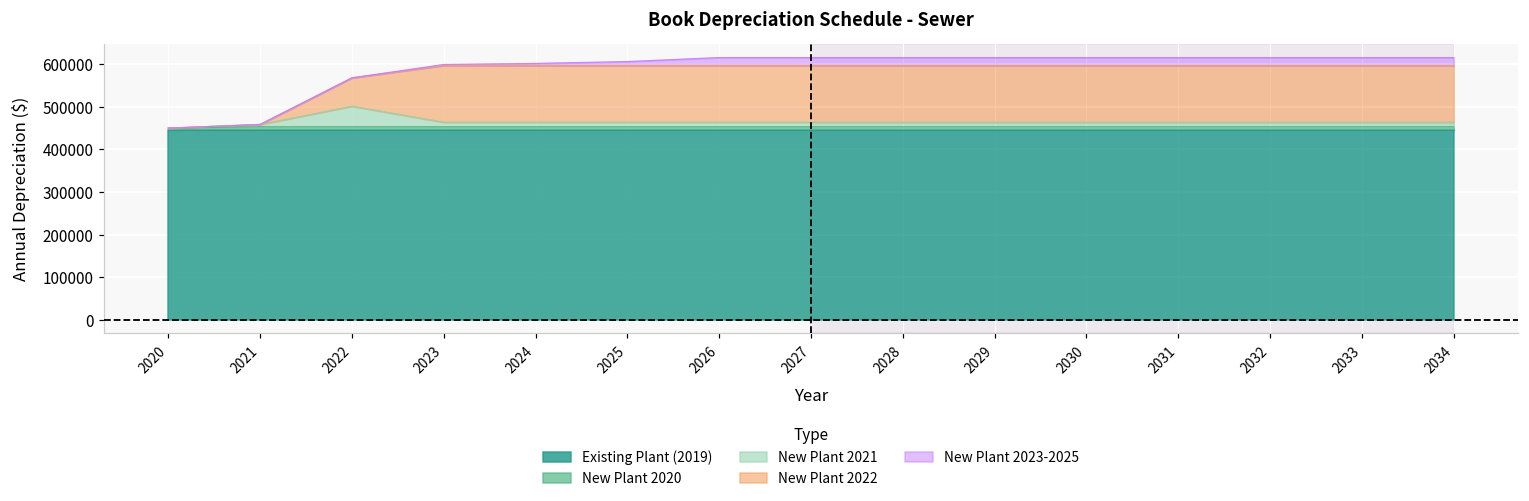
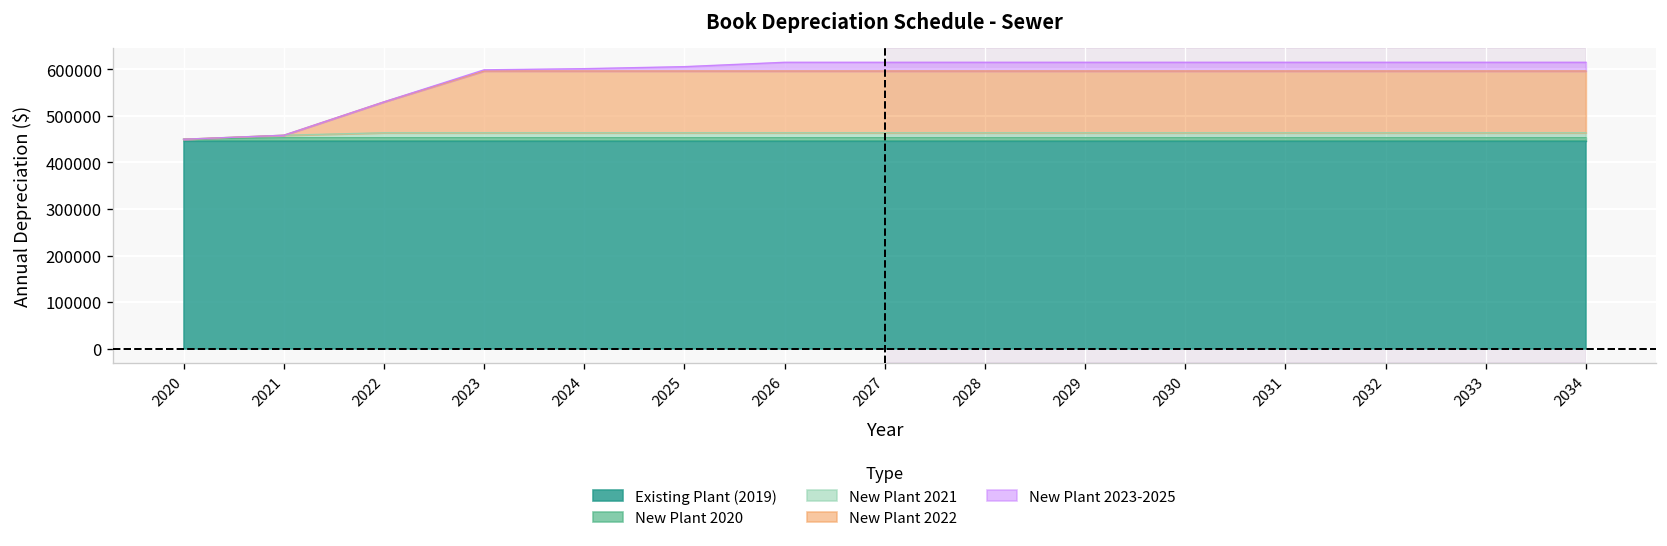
  {
    "New Plant 2021": {
-     "2022": 50000,
+     "2022": 10000,
      "2023": 10000,
      "2024": 10000,
      "2025": 10000,
      "2026": 10000,
      "2027": 10000,
      "2028": 10000,
      "2029": 10000,
      "2030": 10000,
      "2031": 10000,
      "2032": 10000,
      "2033": 10000,
      "2034": 10000
    },
    "New Plant 2022": {
      "2025": 130000,
      "2026": 130000,
      "2027": 130000,
      "2028": 130000,
      "2029": 130000,
      "2030": 130000,
      "2031": 130000,
      "2032": 130000,
      "2033": 130000,
      "2034": 130000
    },
    "New Plant 2023-2025": {
      "2025": 10000,
      "2026": 20000,
      "2027": 20000,
      "2028": 20000,
      "2029": 20000,
      "2030": 20000,
      "2031": 20000,
      "2032": 20000,
      "2033": 20000,
      "2034": 20000
    }
  }
